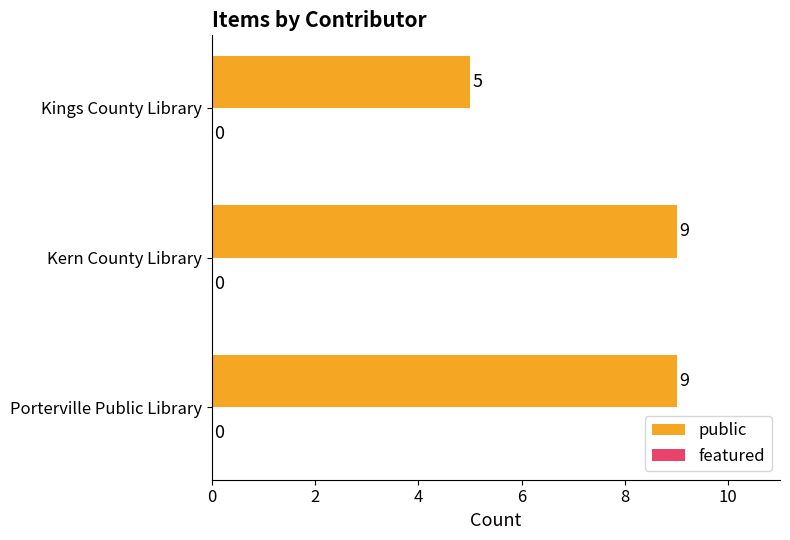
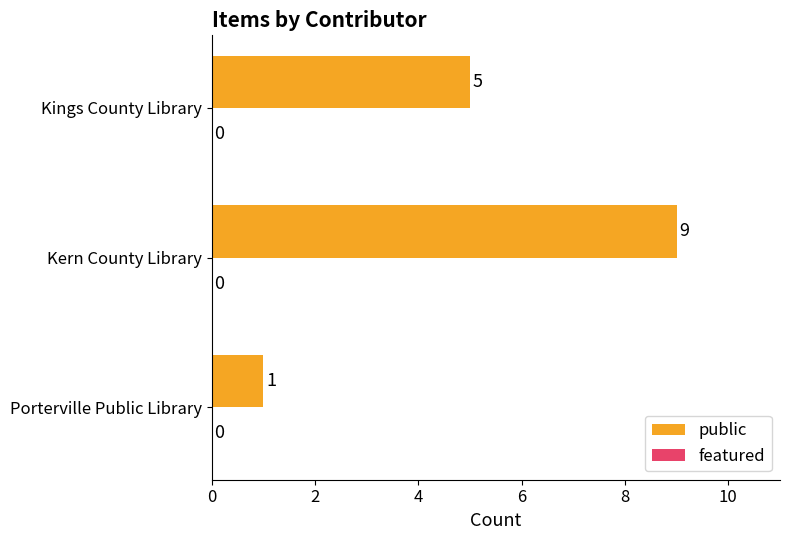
  {
    "public": {
      "Kings County Library": 5,
      "Kern County Library": 9,
-     "Porterville Public Library": 9
+     "Porterville Public Library": 1
    },
    "featured": {
      "Kings County Library": 0,
      "Kern County Library": 0,
      "Porterville Public Library": 0
    }
  }
